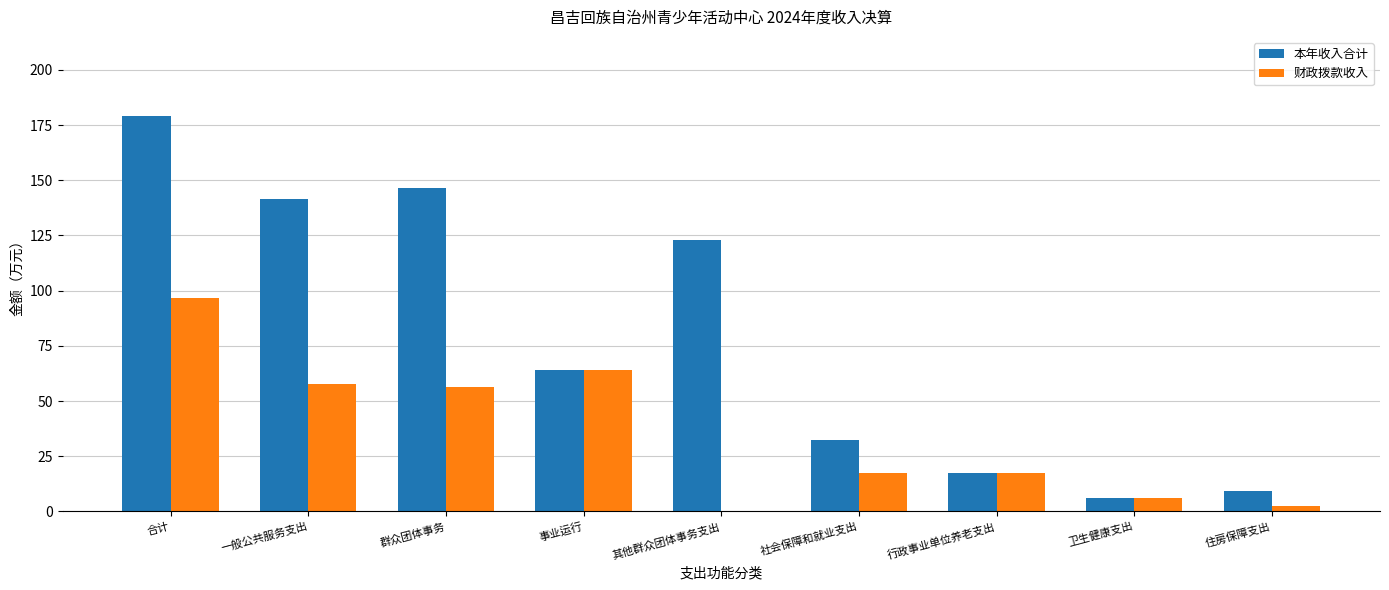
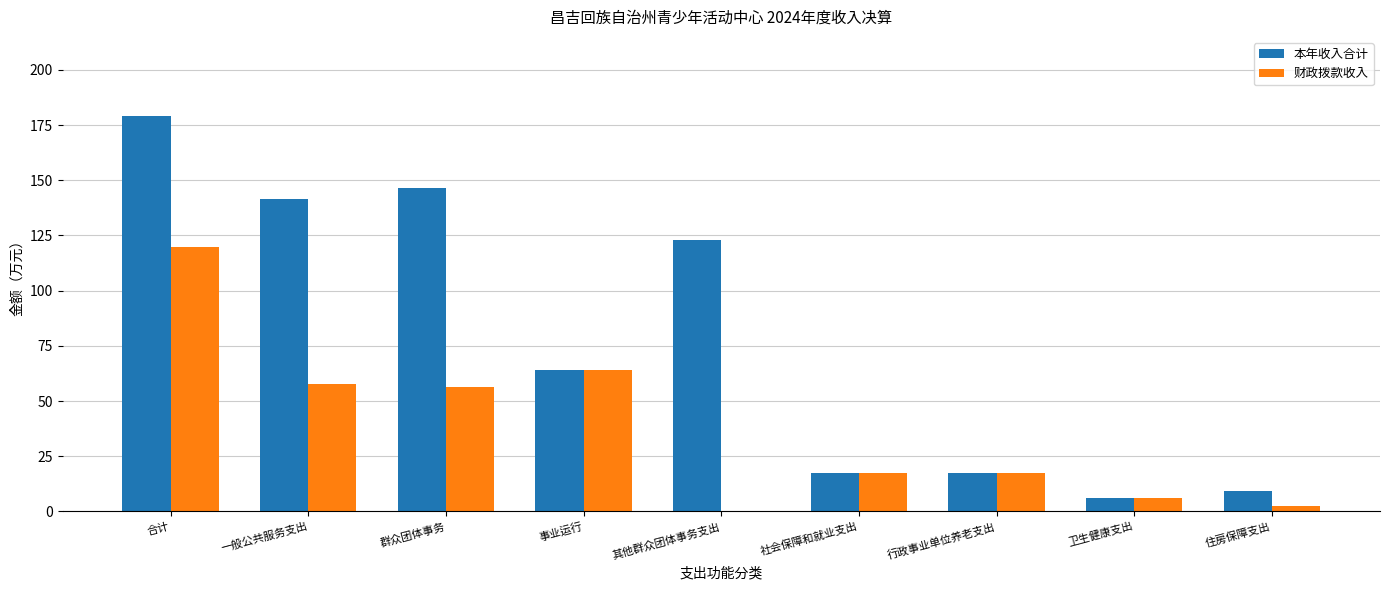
  {
    "本年收入合计": {
      "合计": 179,
      "一般公共服务支出": 142,
      "群众团体事务": 146,
      "事业运行": 64,
      "其他群众团体事务支出": 123,
-     "社会保障和就业支出": 32,
+     "社会保障和就业支出": 17,
      "行政事业单位养老支出": 17,
      "卫生健康支出": 6,
      "住房保障支出": 9
    },
    "财政拨款收入": {
-     "合计": 97,
+     "合计": 120,
      "一般公共服务支出": 58,
      "群众团体事务": 56,
      "事业运行": 64,
      "其他群众团体事务支出": 0,
      "社会保障和就业支出": 17,
      "行政事业单位养老支出": 17,
      "卫生健康支出": 6,
      "住房保障支出": 2
    }
  }
